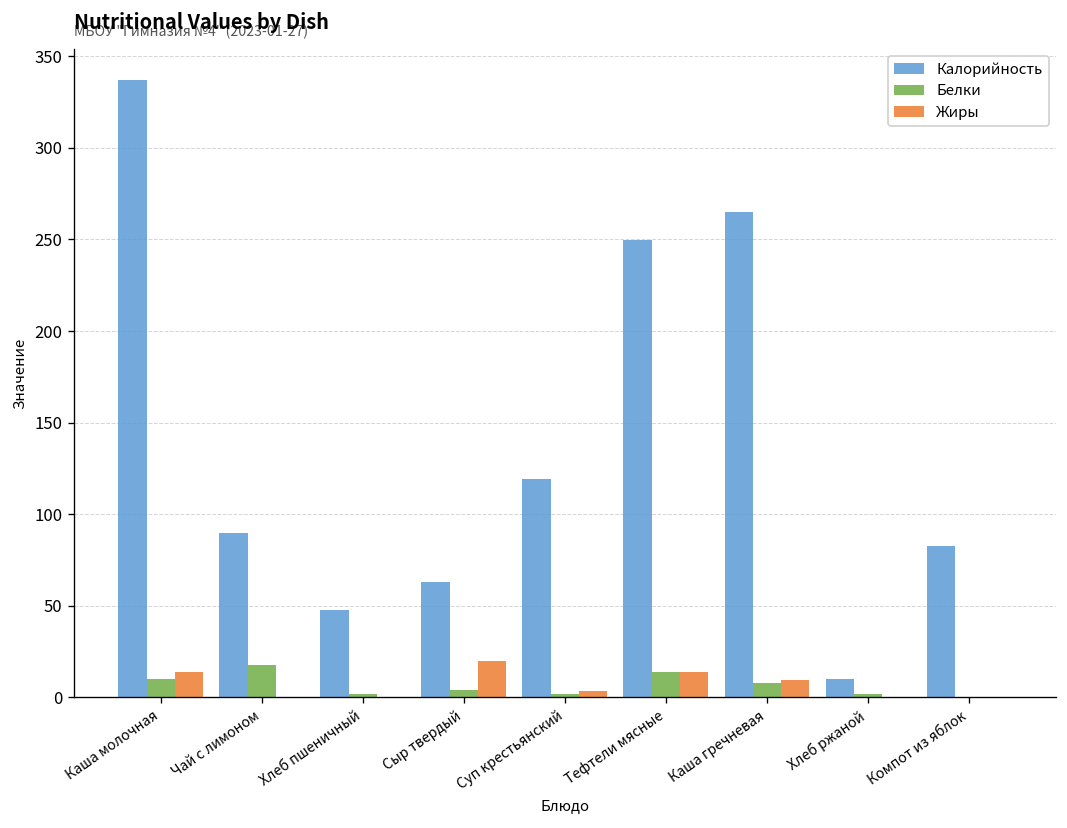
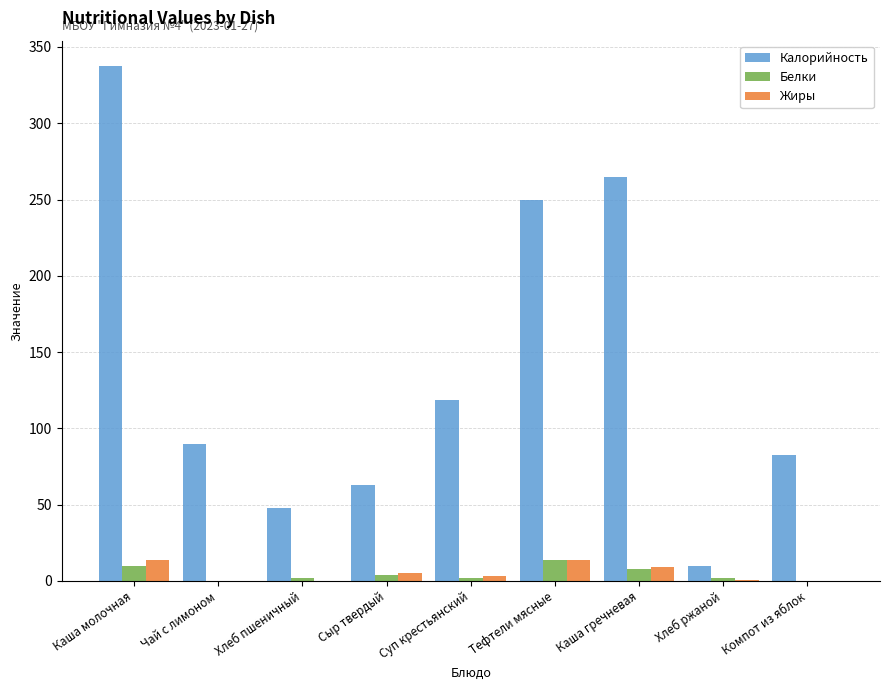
  {
    "Калорийность": {
      "Каша молочная": 337,
      "Чай с лимоном": 90,
      "Хлеб пшеничный": 48,
      "Сыр твердый": 63,
      "Суп крестьянский": 119,
      "Тефтели мясные": 250,
      "Каша гречневая": 265,
      "Хлеб ржаной": 10,
      "Компот из яблок": 83
    },
    "Белки": {
      "Каша молочная": 10,
-     "Чай с лимоном": 18,
+     "Чай с лимоном": 0,
      "Хлеб пшеничный": 2,
      "Сыр твердый": 4,
      "Суп крестьянский": 2,
      "Тефтели мясные": 14,
      "Каша гречневая": 8,
      "Хлеб ржаной": 2
    },
    "Жиры": {
      "Каша молочная": 14,
-     "Сыр твердый": 20,
+     "Сыр твердый": 5,
      "Суп крестьянский": 3,
      "Тефтели мясные": 14,
      "Каша гречневая": 9
    }
  }
